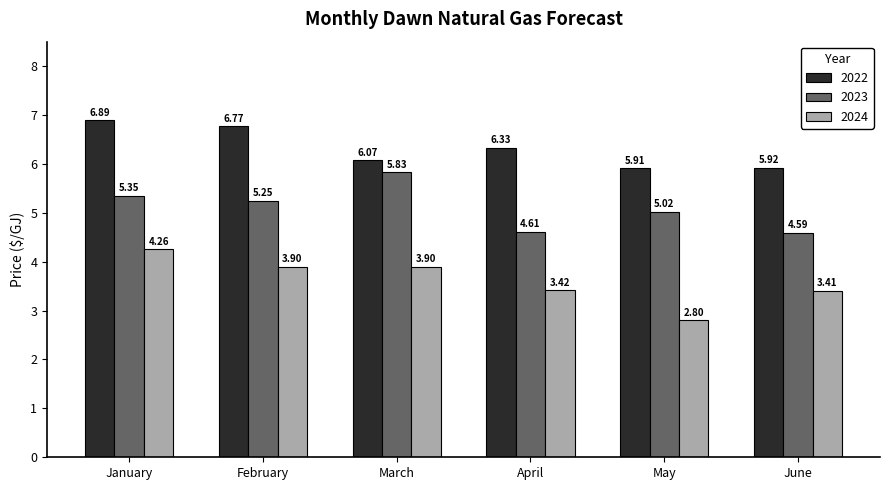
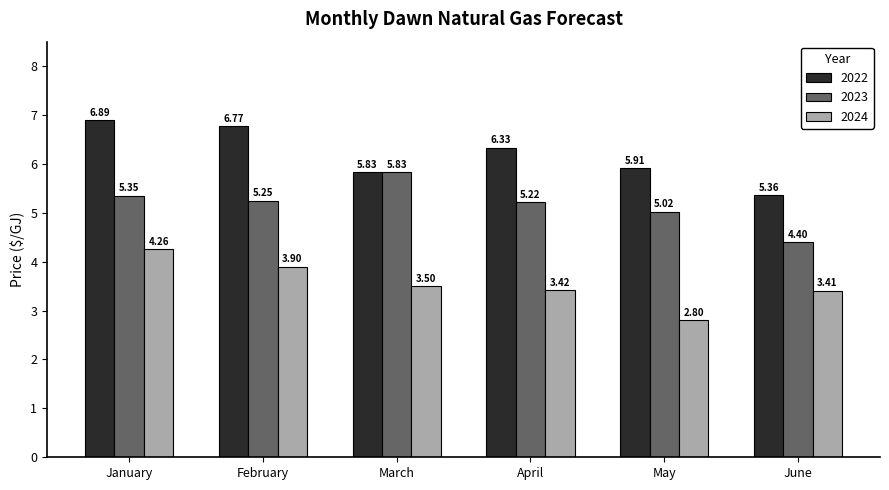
  {
    "2022": {
      "January": 6.89,
      "February": 6.77,
-     "March": 6.07,
+     "March": 5.83,
      "April": 6.33,
      "May": 5.91,
-     "June": 5.92
+     "June": 5.36
    },
    "2023": {
      "January": 5.35,
      "February": 5.25,
      "March": 5.83,
-     "April": 4.61,
+     "April": 5.22,
      "May": 5.02,
-     "June": 4.59
+     "June": 4.40
    },
    "2024": {
      "January": 4.26,
      "February": 3.90,
-     "March": 3.90,
+     "March": 3.50,
      "April": 3.42,
      "May": 2.80,
      "June": 3.41
    }
  }
